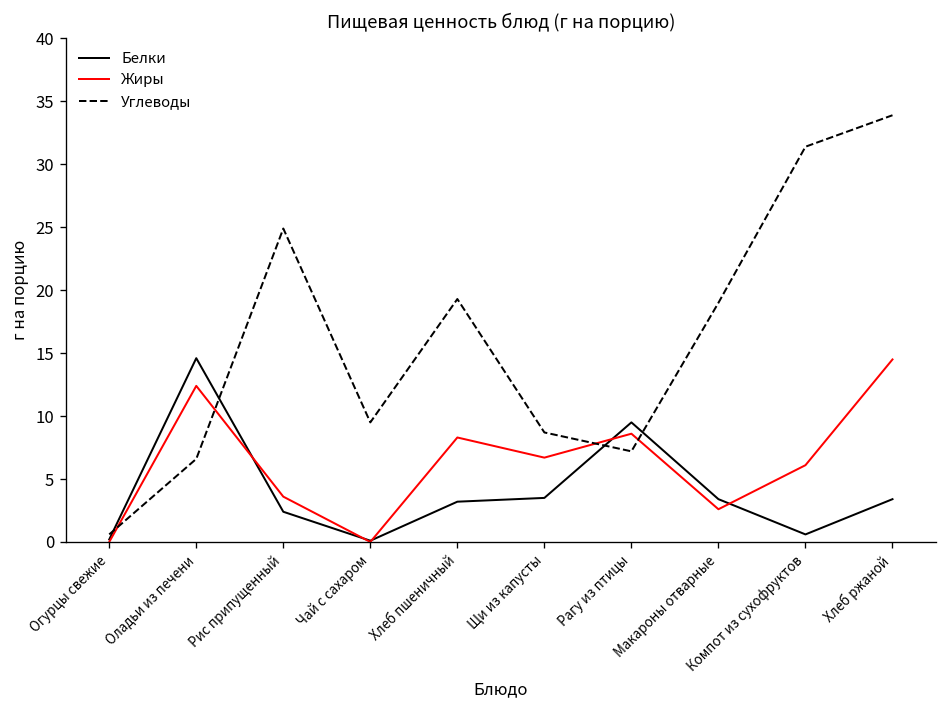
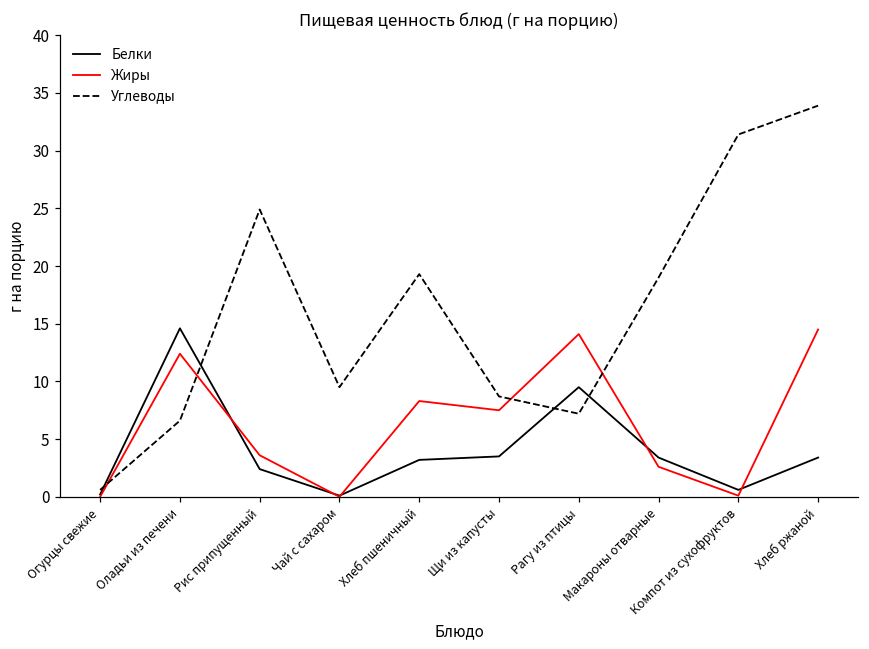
  {
    "Жиры": {
      "Оладьи из печени": 12.4,
      "Рис припущенный": 3.6,
      "Хлеб пшеничный": 8.3,
-     "Щи из капусты": 6.7,
-     "Рагу из птицы": 8.6,
+     "Щи из капусты": 7.5,
+     "Рагу из птицы": 14.1,
      "Макароны отварные": 2.6,
-     "Компот из сухофруктов": 6.1,
+     "Компот из сухофруктов": 0.1,
      "Хлеб ржаной": 14.5
    }
  }
